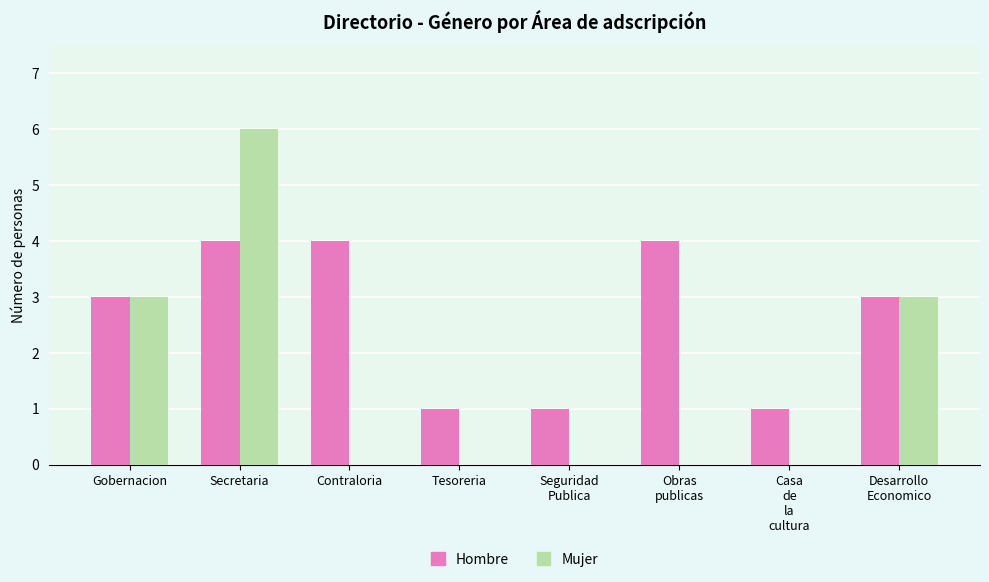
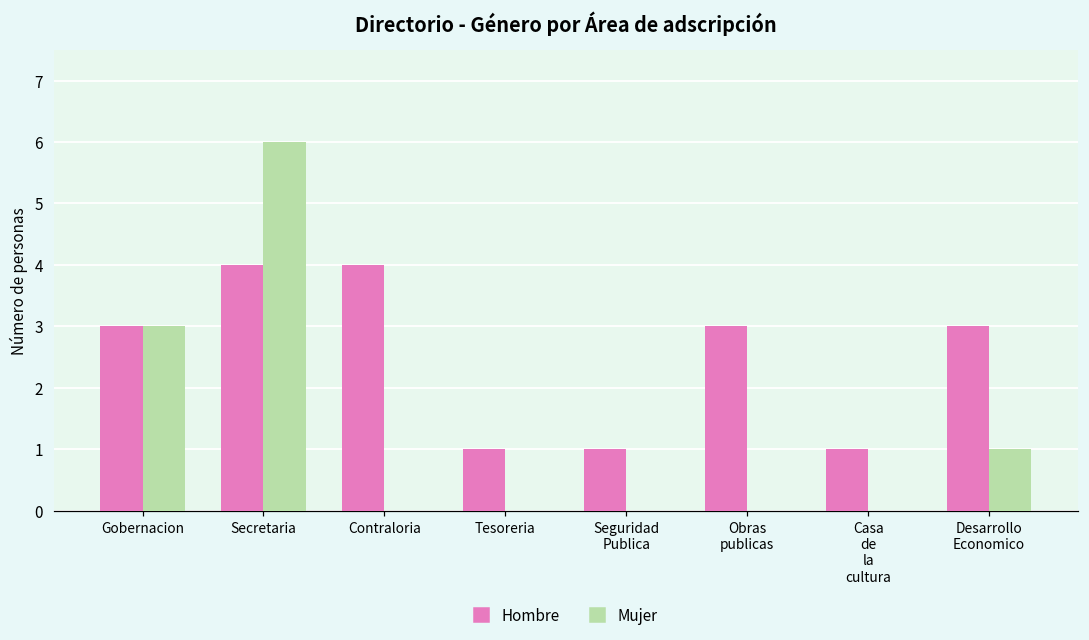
  {
    "Hombre": {
      "Gobernacion": 3,
      "Secretaria": 4,
      "Contraloria": 4,
      "Tesoreria": 1,
      "Seguridad Publica": 1,
-     "Obras publicas": 4,
+     "Obras publicas": 3,
      "Casa de la cultura": 1,
      "Desarrollo Economico": 3
    },
    "Mujer": {
      "Gobernacion": 3,
      "Secretaria": 6,
      "Contraloria": 0,
      "Tesoreria": 0,
      "Seguridad Publica": 0,
      "Obras publicas": 0,
      "Casa de la cultura": 0,
-     "Desarrollo Economico": 3
+     "Desarrollo Economico": 1
    }
  }
